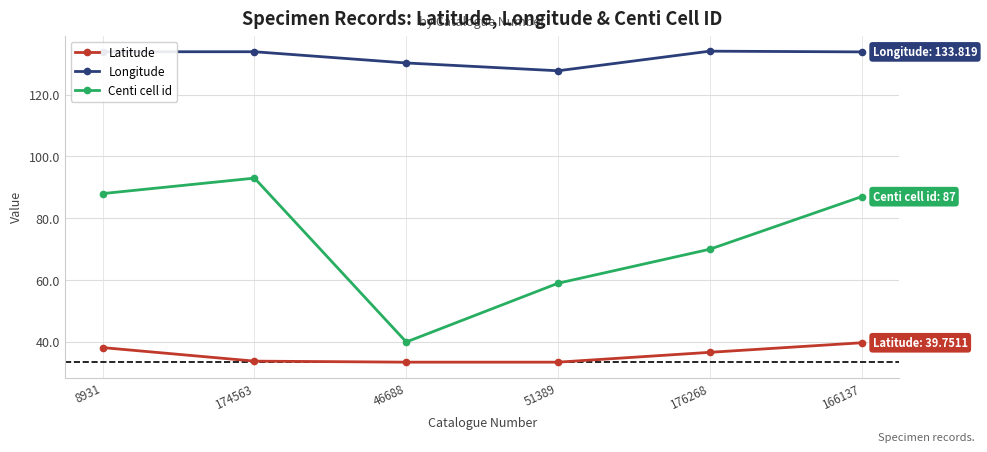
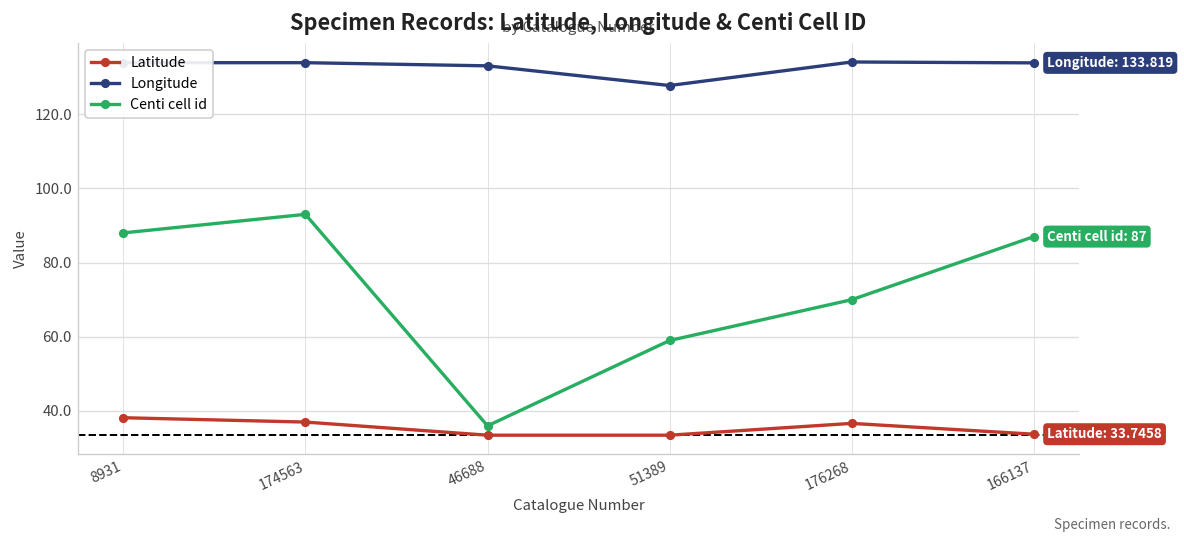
  {
    "Latitude": {
-     "174563": 34,
-     "166137": 39.7511
+     "174563": 37,
+     "166137": 33.7458
    },
    "Longitude": {
      "174563": 134,
-     "46688": 130,
+     "46688": 133,
      "51389": 128,
      "176268": 134
    },
    "Centi cell id": {
      "8931": 88,
      "174563": 93,
-     "46688": 40,
+     "46688": 36,
      "51389": 59,
      "176268": 70
    }
  }
